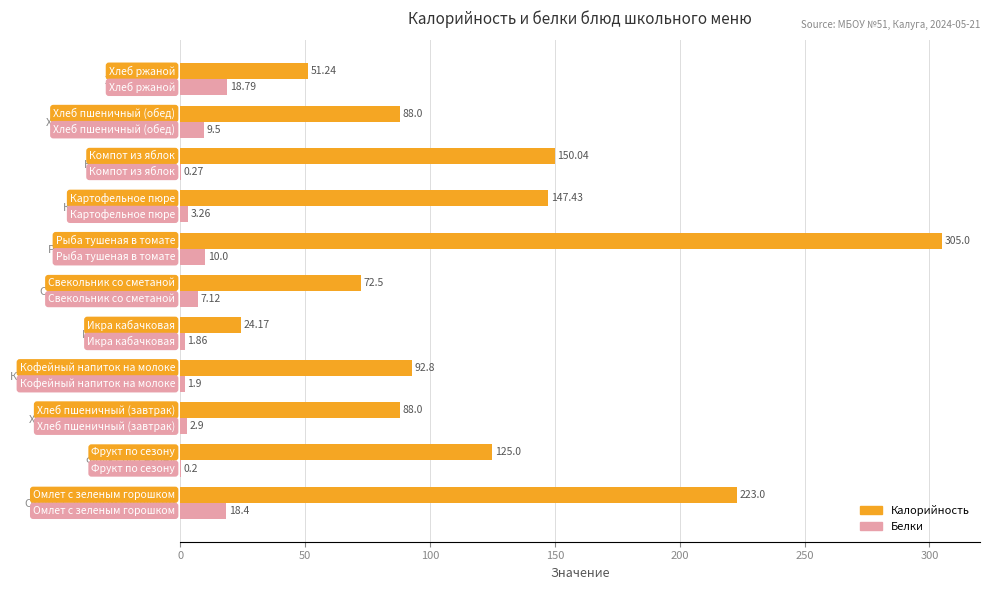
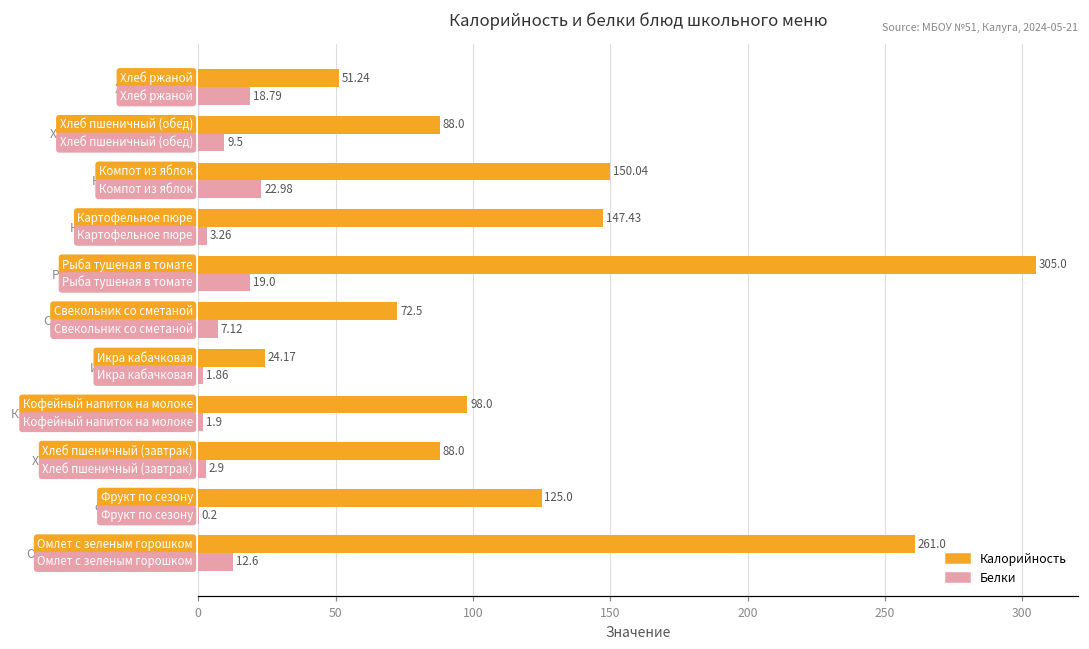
  {
    "Калорийность": {
      "Хлеб ржаной": 51.24,
      "Хлеб пшеничный (обед)": 88.0,
      "Компот из яблок": 150.04,
      "Картофельное пюре": 147.43,
      "Рыба тушеная в томате": 305.0,
      "Свекольник со сметаной": 72.5,
      "Икра кабачковая": 24.17,
-     "Кофейный напиток на молоке": 92.8,
+     "Кофейный напиток на молоке": 98.0,
      "Хлеб пшеничный (завтрак)": 88.0,
      "Фрукт по сезону": 125.0,
-     "Омлет с зеленым горошком": 223.0
+     "Омлет с зеленым горошком": 261.0
    },
    "Белки": {
      "Хлеб ржаной": 18.79,
      "Хлеб пшеничный (обед)": 9.5,
-     "Компот из яблок": 0.27,
+     "Компот из яблок": 22.98,
      "Картофельное пюре": 3.26,
-     "Рыба тушеная в томате": 10.0,
+     "Рыба тушеная в томате": 19.0,
      "Свекольник со сметаной": 7.12,
      "Икра кабачковая": 1.86,
      "Кофейный напиток на молоке": 1.9,
      "Хлеб пшеничный (завтрак)": 2.9,
      "Фрукт по сезону": 0.2,
-     "Омлет с зеленым горошком": 18.4
+     "Омлет с зеленым горошком": 12.6
    }
  }
